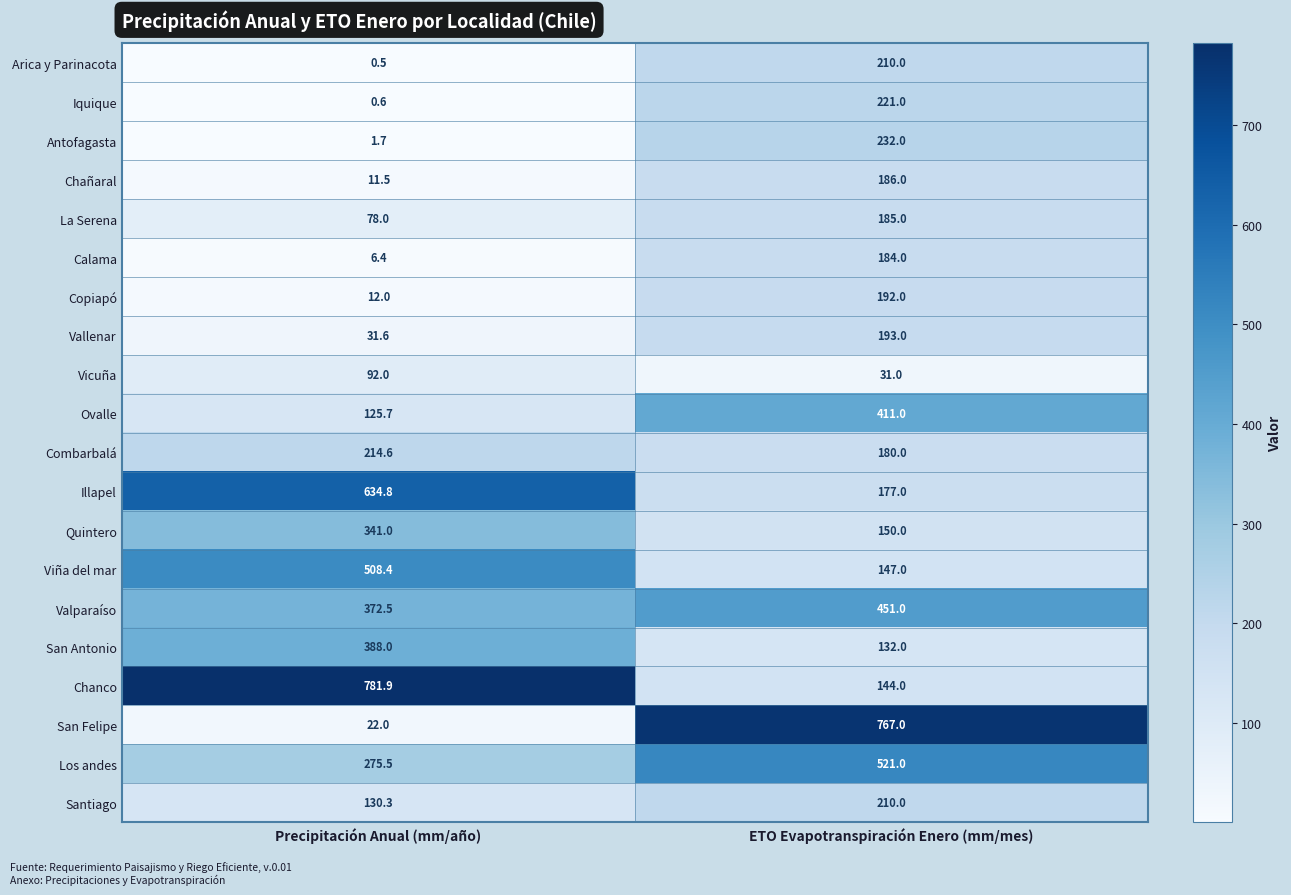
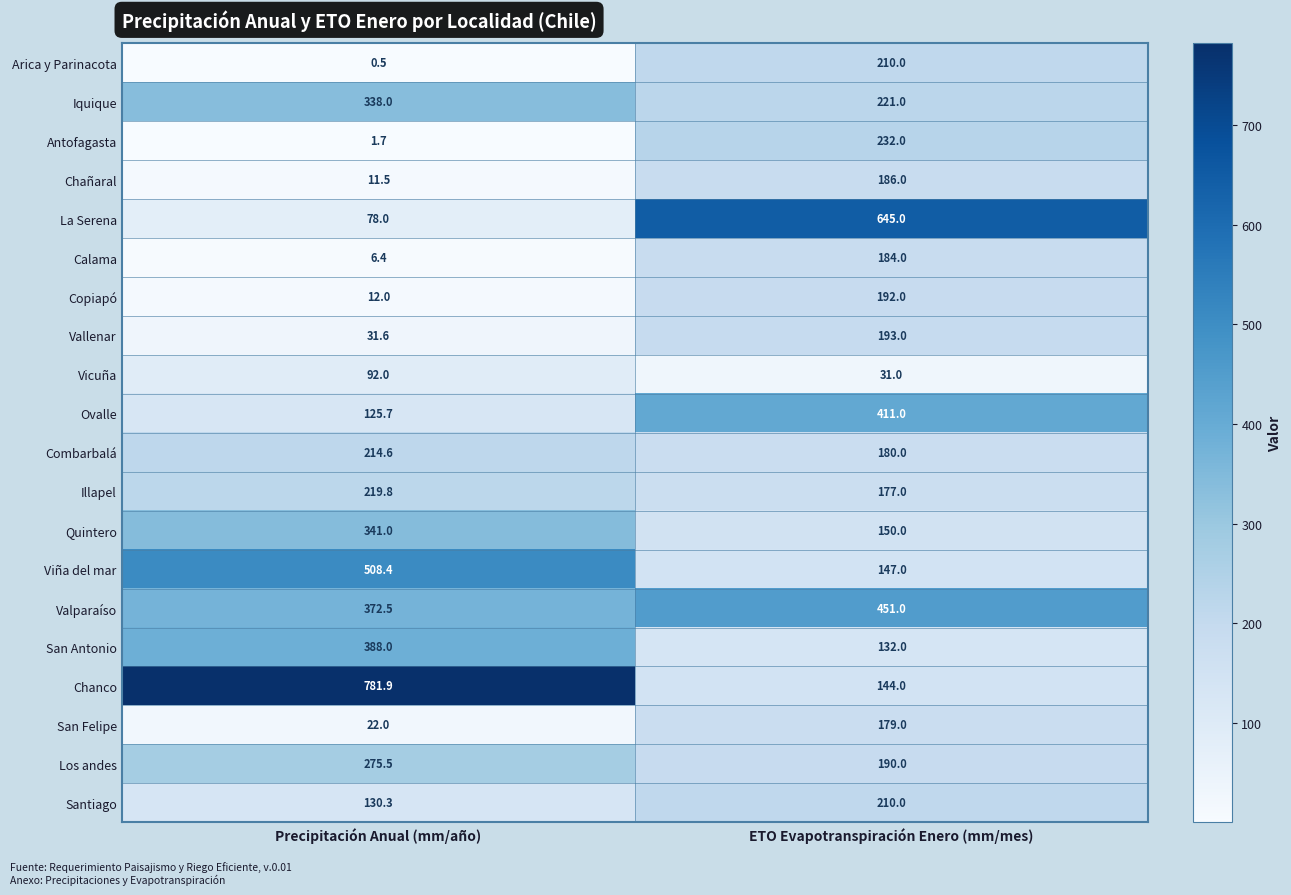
  {
    "Arica y Parinacota": {
      "Precipitación Anual (mm/año)": 0.5,
      "ETO Evapotranspiración Enero (mm/mes)": 210.0
    },
    "Iquique": {
-     "Precipitación Anual (mm/año)": 0.6,
+     "Precipitación Anual (mm/año)": 338.0,
      "ETO Evapotranspiración Enero (mm/mes)": 221.0
    },
    "Antofagasta": {
      "Precipitación Anual (mm/año)": 1.7,
      "ETO Evapotranspiración Enero (mm/mes)": 232.0
    },
    "Chañaral": {
      "Precipitación Anual (mm/año)": 11.5,
      "ETO Evapotranspiración Enero (mm/mes)": 186.0
    },
    "La Serena": {
      "Precipitación Anual (mm/año)": 78.0,
-     "ETO Evapotranspiración Enero (mm/mes)": 185.0
+     "ETO Evapotranspiración Enero (mm/mes)": 645.0
    },
    "Calama": {
      "Precipitación Anual (mm/año)": 6.4,
      "ETO Evapotranspiración Enero (mm/mes)": 184.0
    },
    "Copiapó": {
      "Precipitación Anual (mm/año)": 12.0,
      "ETO Evapotranspiración Enero (mm/mes)": 192.0
    },
    "Vallenar": {
      "Precipitación Anual (mm/año)": 31.6,
      "ETO Evapotranspiración Enero (mm/mes)": 193.0
    },
    "Vicuña": {
      "Precipitación Anual (mm/año)": 92.0,
      "ETO Evapotranspiración Enero (mm/mes)": 31.0
    },
    "Ovalle": {
      "Precipitación Anual (mm/año)": 125.7,
      "ETO Evapotranspiración Enero (mm/mes)": 411.0
    },
    "Combarbalá": {
      "Precipitación Anual (mm/año)": 214.6,
      "ETO Evapotranspiración Enero (mm/mes)": 180.0
    },
    "Illapel": {
-     "Precipitación Anual (mm/año)": 634.8,
+     "Precipitación Anual (mm/año)": 219.8,
      "ETO Evapotranspiración Enero (mm/mes)": 177.0
    },
    "Quintero": {
      "Precipitación Anual (mm/año)": 341.0,
      "ETO Evapotranspiración Enero (mm/mes)": 150.0
    },
    "Viña del mar": {
      "Precipitación Anual (mm/año)": 508.4,
      "ETO Evapotranspiración Enero (mm/mes)": 147.0
    },
    "Valparaíso": {
      "Precipitación Anual (mm/año)": 372.5,
      "ETO Evapotranspiración Enero (mm/mes)": 451.0
    },
    "San Antonio": {
      "Precipitación Anual (mm/año)": 388.0,
      "ETO Evapotranspiración Enero (mm/mes)": 132.0
    },
    "Chanco": {
      "Precipitación Anual (mm/año)": 781.9,
      "ETO Evapotranspiración Enero (mm/mes)": 144.0
    },
    "San Felipe": {
      "Precipitación Anual (mm/año)": 22.0,
-     "ETO Evapotranspiración Enero (mm/mes)": 767.0
+     "ETO Evapotranspiración Enero (mm/mes)": 179.0
    },
    "Los andes": {
      "Precipitación Anual (mm/año)": 275.5,
-     "ETO Evapotranspiración Enero (mm/mes)": 521.0
+     "ETO Evapotranspiración Enero (mm/mes)": 190.0
    },
    "Santiago": {
      "Precipitación Anual (mm/año)": 130.3,
      "ETO Evapotranspiración Enero (mm/mes)": 210.0
    }
  }
